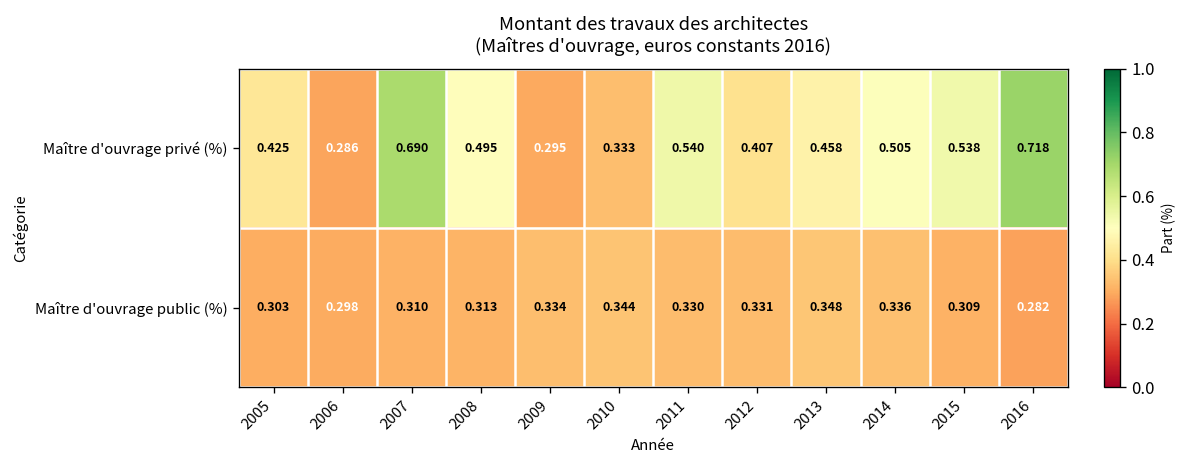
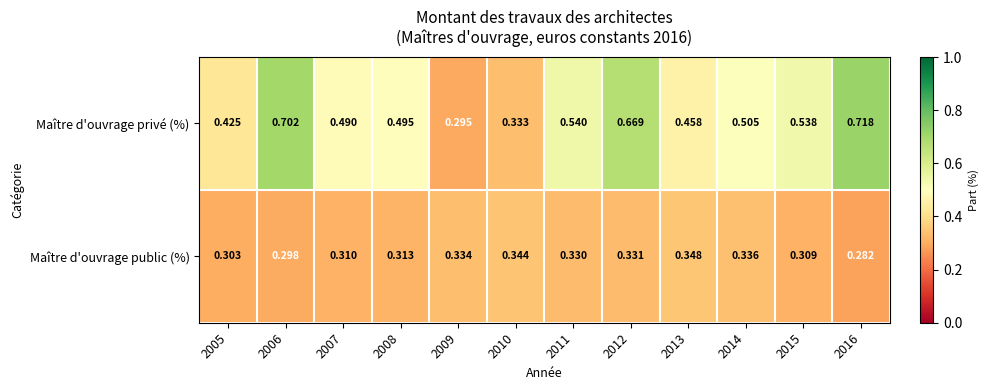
  {
    "Maître d'ouvrage privé (%)": {
      "2005": 0.425,
-     "2006": 0.286,
-     "2007": 0.690,
+     "2006": 0.702,
+     "2007": 0.490,
      "2008": 0.495,
      "2009": 0.295,
      "2010": 0.333,
      "2011": 0.540,
-     "2012": 0.407,
+     "2012": 0.669,
      "2013": 0.458,
      "2014": 0.505,
      "2015": 0.538,
      "2016": 0.718
    },
    "Maître d'ouvrage public (%)": {
      "2005": 0.303,
      "2006": 0.298,
      "2007": 0.310,
      "2008": 0.313,
      "2009": 0.334,
      "2010": 0.344,
      "2011": 0.330,
      "2012": 0.331,
      "2013": 0.348,
      "2014": 0.336,
      "2015": 0.309,
      "2016": 0.282
    }
  }
